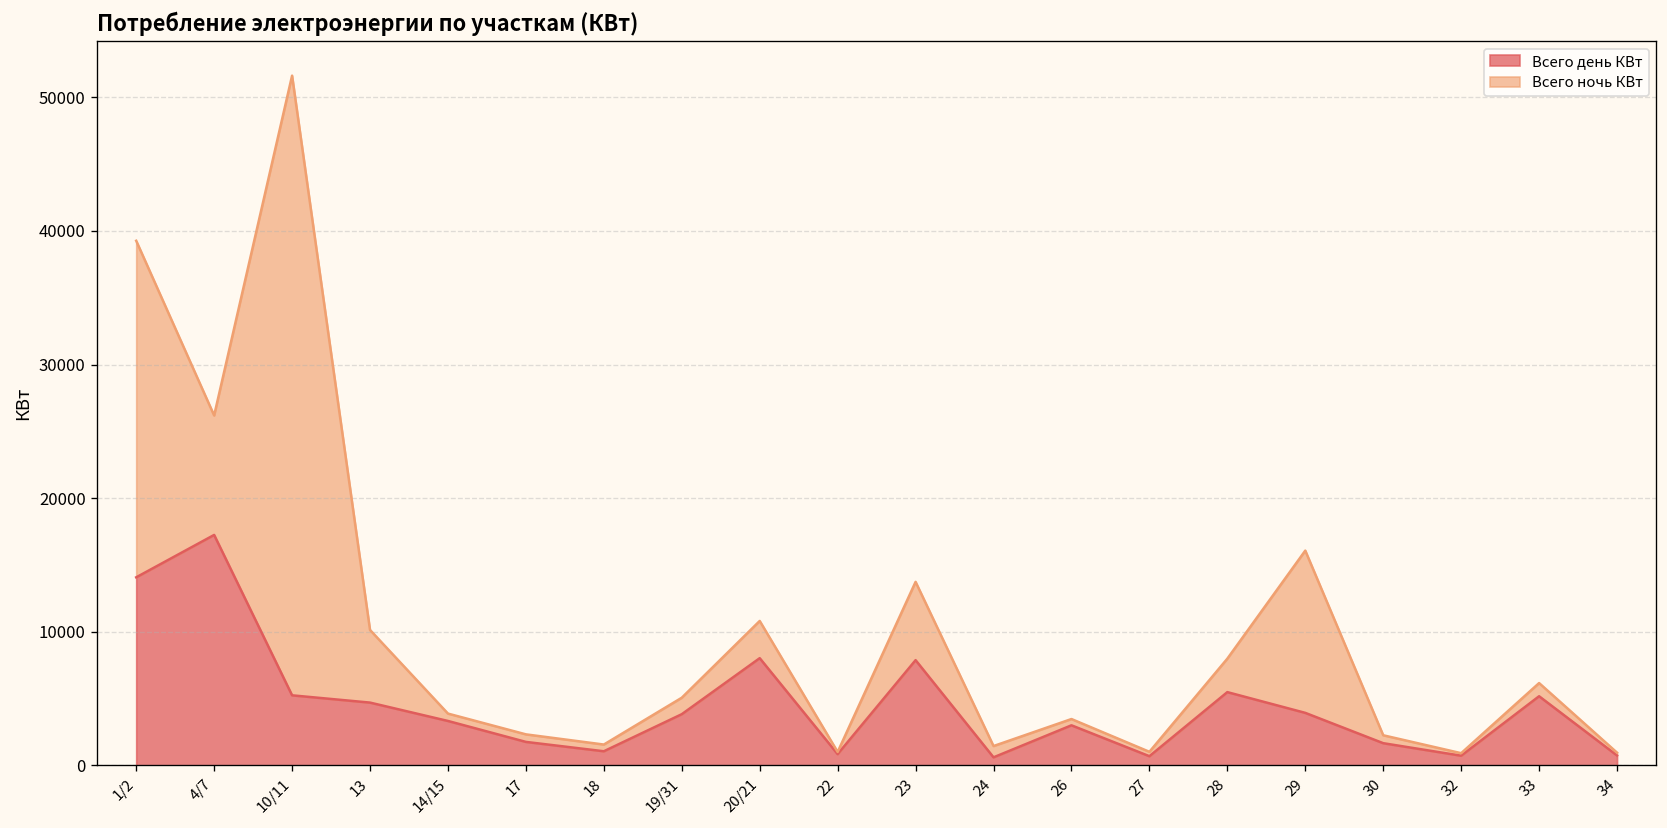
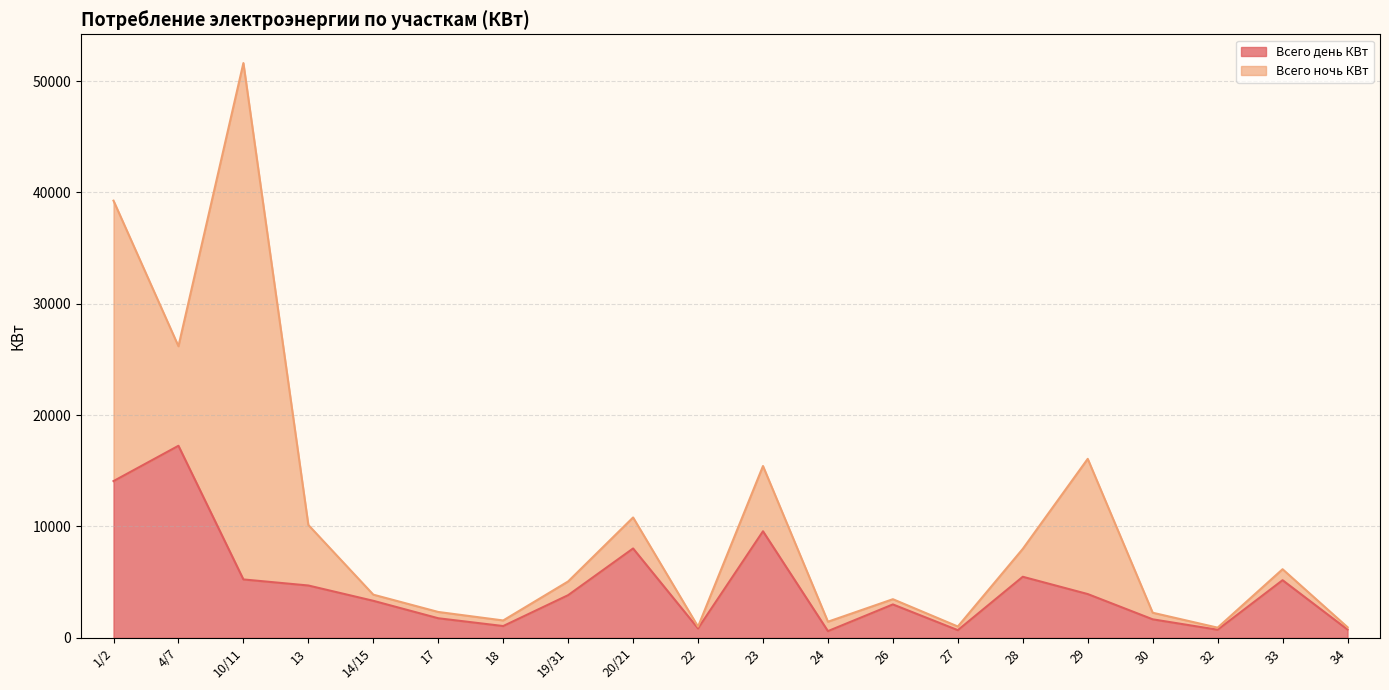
  {
    "Всего день КВт": {
      "1/2": 14100,
      "4/7": 17200,
      "10/11": 5200,
      "13": 4700,
      "14/15": 3300,
      "17": 1800,
      "18": 1100,
      "19/31": 3800,
      "20/21": 8000,
-     "23": 7900,
+     "23": 9600,
      "24": 600,
      "26": 3000,
      "27": 700,
      "28": 5500,
      "29": 3900,
      "30": 1700,
      "33": 5200
    },
    "Всего ночь КВт": {
      "1/2": 25200,
      "4/7": 8900,
      "10/11": 46400,
      "13": 5400,
      "14/15": 600,
      "17": 600,
      "18": 500,
      "19/31": 1200,
      "20/21": 2800,
      "23": 5900,
      "24": 800,
      "26": 500,
      "27": 300,
      "28": 2500,
      "29": 12100,
      "30": 600,
      "33": 1000
    }
  }
